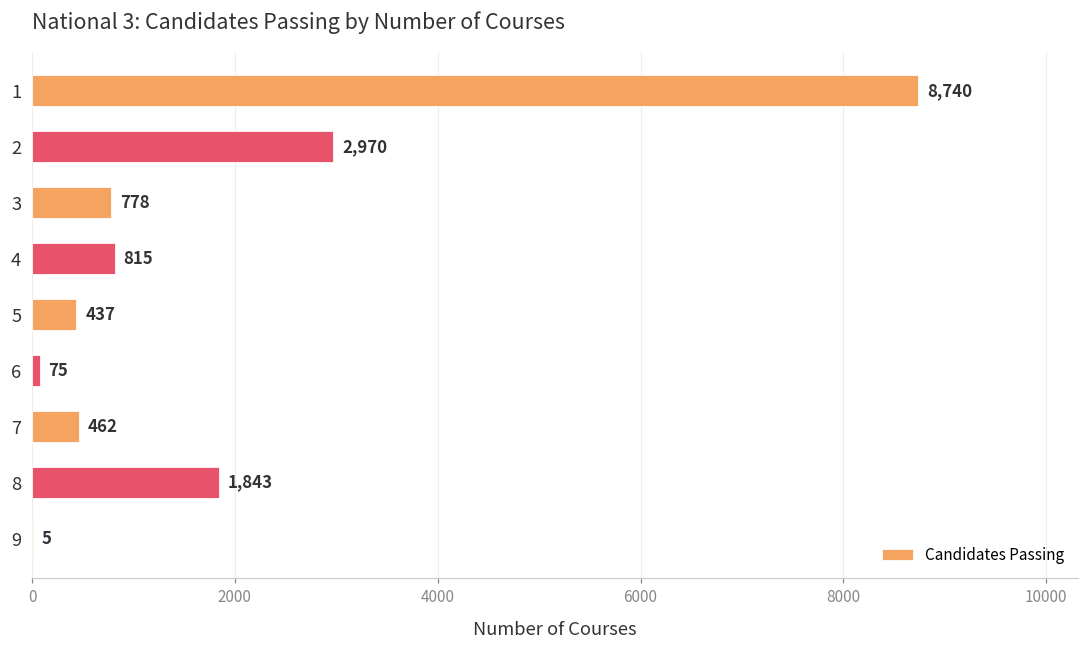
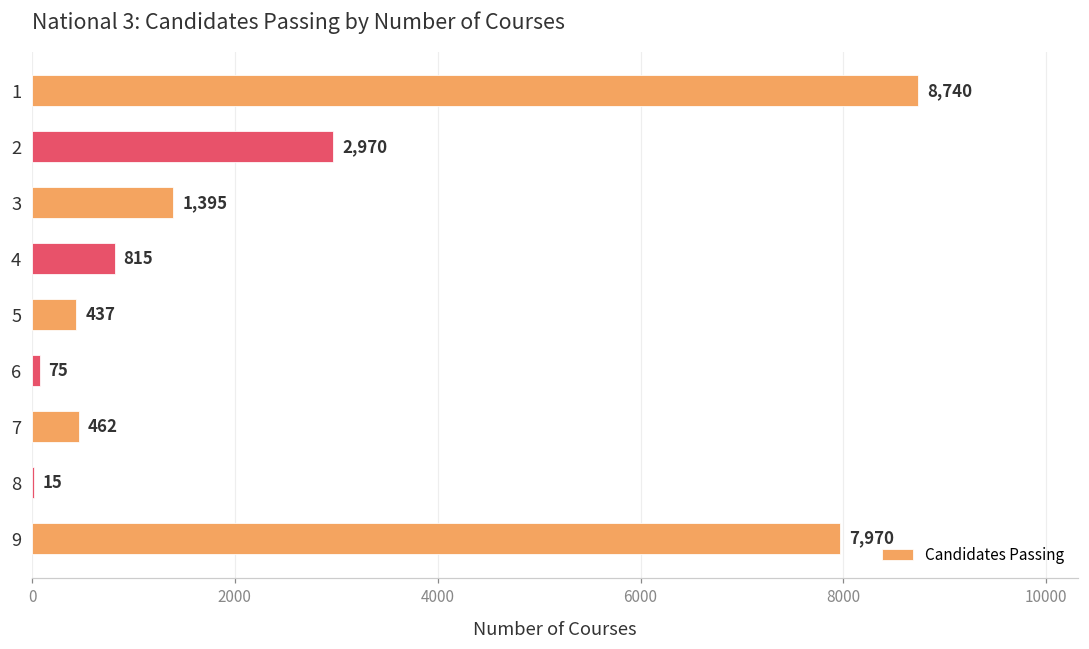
  {
    "1": "8,740",
    "2": "2,970",
-   "3": "778",
+   "3": "1,395",
    "4": "815",
    "5": "437",
    "6": "75",
    "7": "462",
-   "8": "1,843",
-   "9": "5"
+   "8": "15",
+   "9": "7,970"
  }
